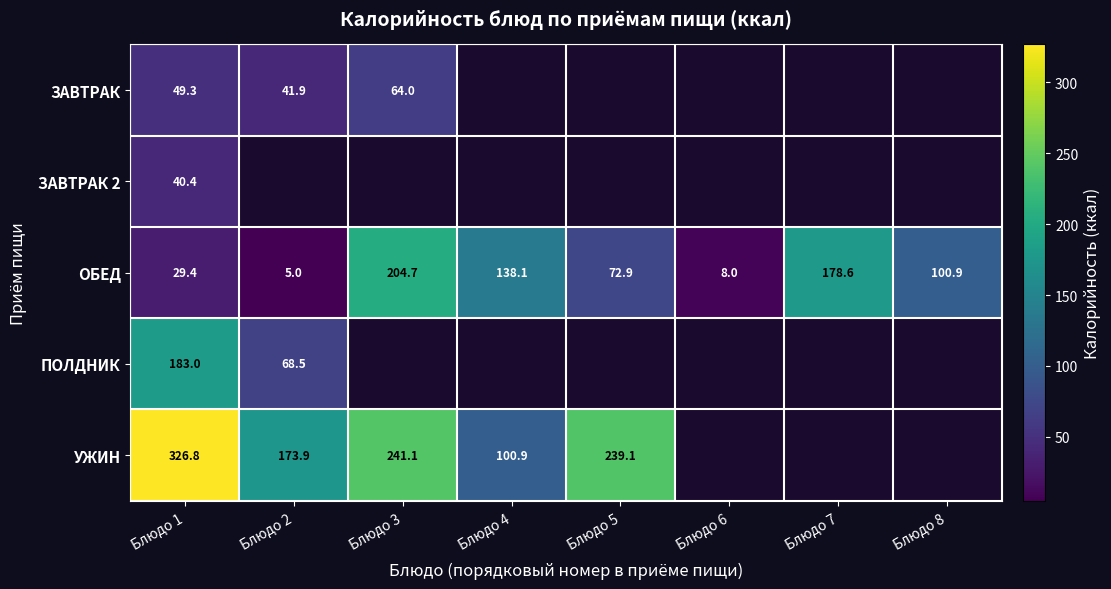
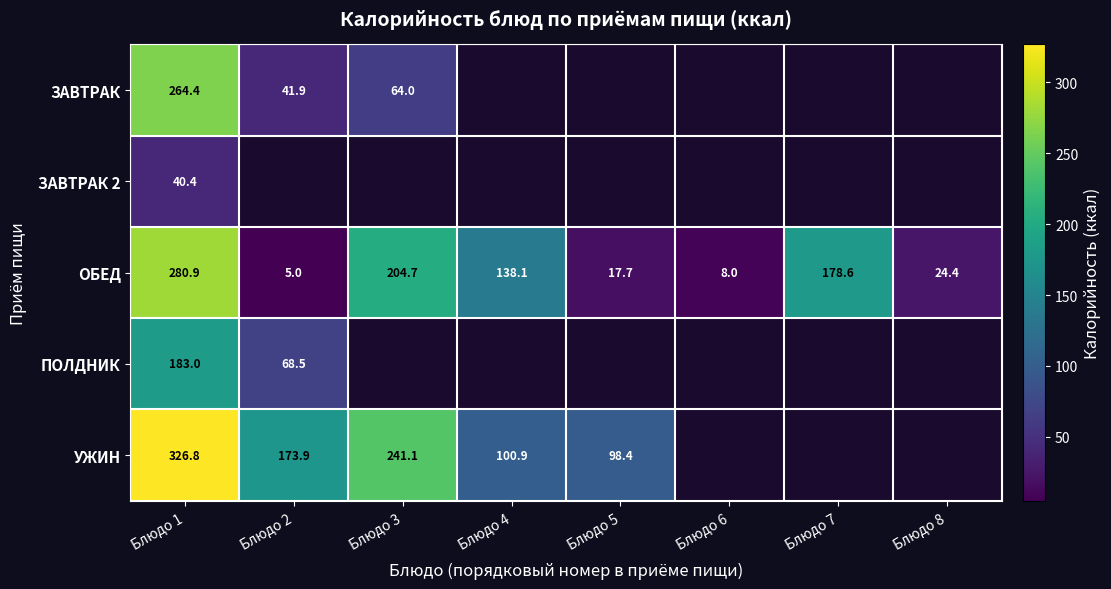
  {
    "ЗАВТРАК": {
-     "Блюдо 1": 49.3,
+     "Блюдо 1": 264.4,
      "Блюдо 2": 41.9,
      "Блюдо 3": 64.0
    },
    "ЗАВТРАК 2": {
      "Блюдо 1": 40.4
    },
    "ОБЕД": {
-     "Блюдо 1": 29.4,
+     "Блюдо 1": 280.9,
      "Блюдо 2": 5.0,
      "Блюдо 3": 204.7,
      "Блюдо 4": 138.1,
-     "Блюдо 5": 72.9,
+     "Блюдо 5": 17.7,
      "Блюдо 6": 8.0,
      "Блюдо 7": 178.6,
-     "Блюдо 8": 100.9
+     "Блюдо 8": 24.4
    },
    "ПОЛДНИК": {
      "Блюдо 1": 183.0,
      "Блюдо 2": 68.5
    },
    "УЖИН": {
      "Блюдо 1": 326.8,
      "Блюдо 2": 173.9,
      "Блюдо 3": 241.1,
      "Блюдо 4": 100.9,
-     "Блюдо 5": 239.1
+     "Блюдо 5": 98.4
    }
  }
